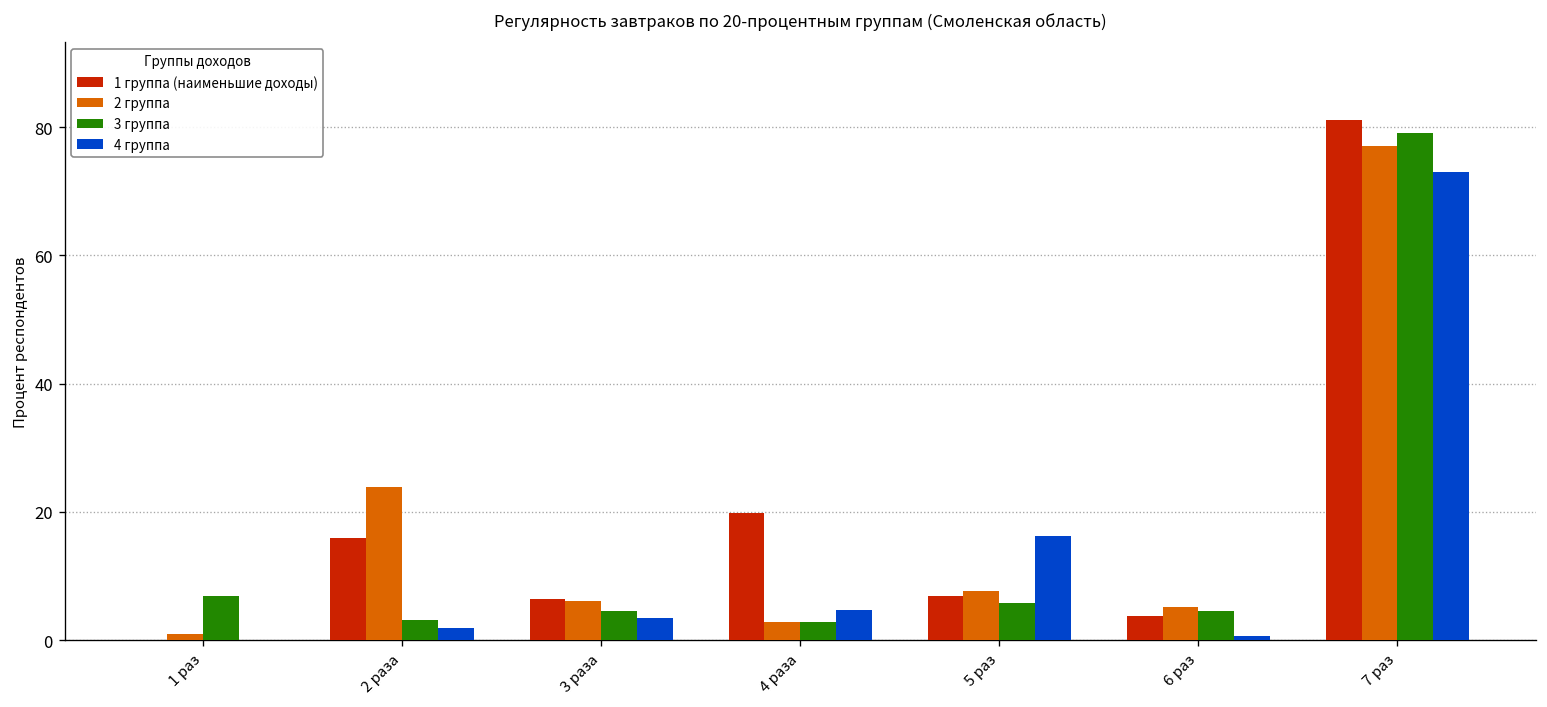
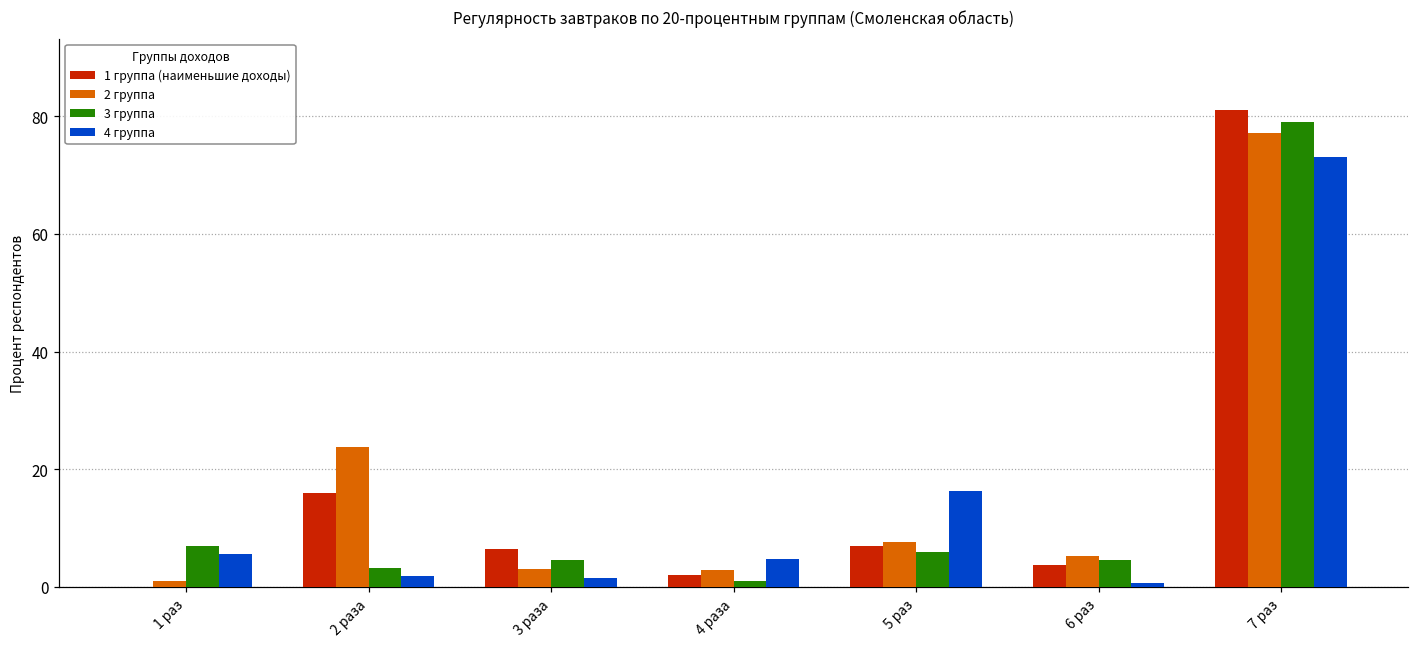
  {
    "1 группа (наименьшие доходы)": {
      "1 раз": 0,
      "2 раза": 16,
      "3 раза": 6,
-     "4 раза": 20,
+     "4 раза": 2,
      "5 раз": 7,
      "6 раз": 4,
      "7 раз": 81
    },
    "2 группа": {
      "1 раз": 1,
      "2 раза": 24,
-     "3 раза": 6,
+     "3 раза": 3,
      "4 раза": 3,
      "5 раз": 8,
      "6 раз": 5,
      "7 раз": 77
    },
    "3 группа": {
      "1 раз": 7,
      "2 раза": 3,
      "3 раза": 5,
-     "4 раза": 3,
+     "4 раза": 1,
      "5 раз": 6,
      "6 раз": 5,
      "7 раз": 79
    },
    "4 группа": {
-     "1 раз": 0,
+     "1 раз": 6,
      "2 раза": 2,
-     "3 раза": 3,
+     "3 раза": 1,
      "4 раза": 5,
      "5 раз": 16,
      "6 раз": 1,
      "7 раз": 73
    }
  }
